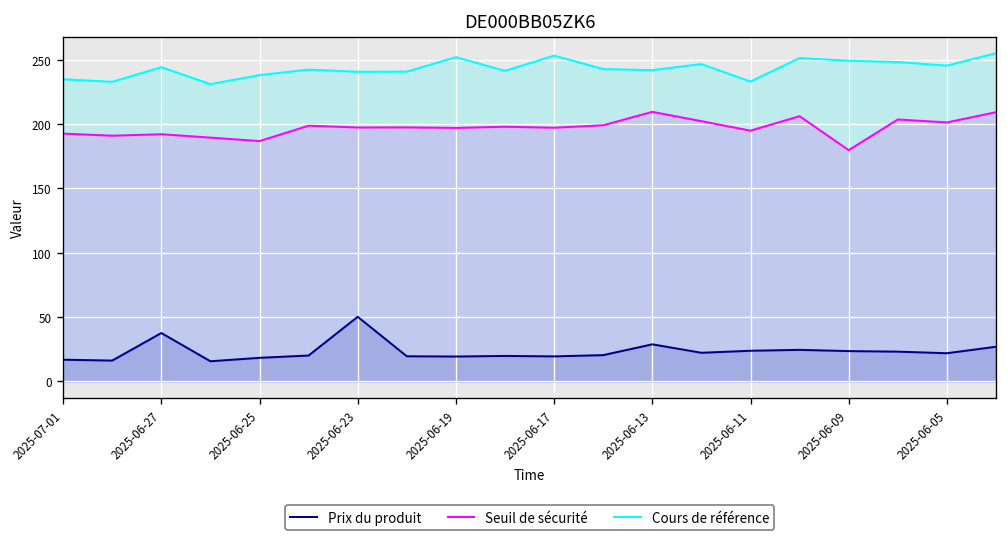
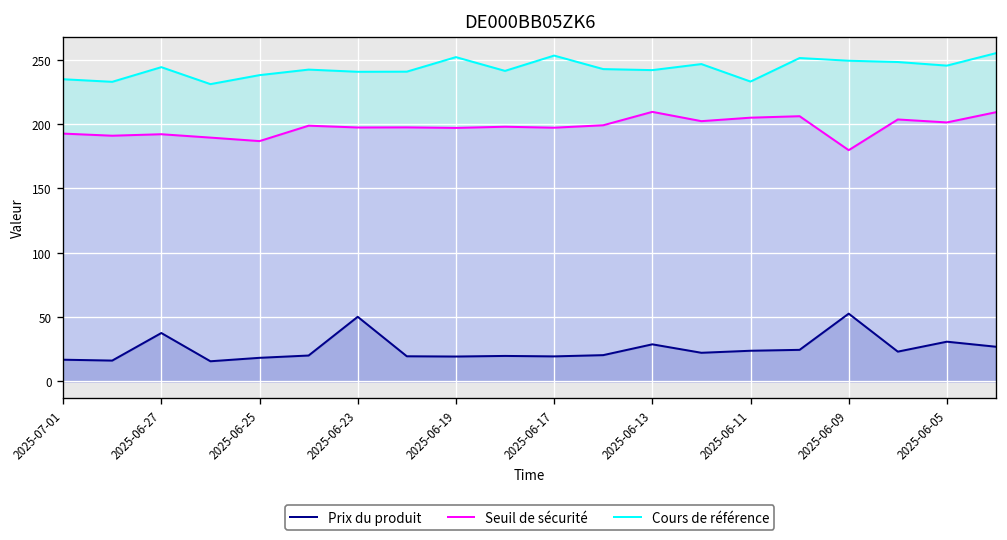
  {
    "Prix du produit": {
      "2025-07-01": 17,
      "2025-06-27": 37,
      "2025-06-25": 18,
      "2025-06-23": 50,
      "2025-06-19": 19,
      "2025-06-17": 19,
      "2025-06-13": 29,
      "2025-06-11": 24,
-     "2025-06-09": 23,
-     "2025-06-05": 22
+     "2025-06-09": 53,
+     "2025-06-05": 31
    },
    "Seuil de sécurité": {
      "2025-07-01": 193,
      "2025-06-27": 192,
      "2025-06-25": 187,
      "2025-06-23": 197,
      "2025-06-19": 197,
      "2025-06-17": 197,
      "2025-06-13": 210,
-     "2025-06-11": 195,
+     "2025-06-11": 205,
      "2025-06-09": 180,
      "2025-06-05": 201
    },
    "Cours de référence": {
      "2025-07-01": 235,
      "2025-06-27": 244,
      "2025-06-25": 238,
      "2025-06-23": 241,
      "2025-06-19": 252,
      "2025-06-17": 253,
      "2025-06-13": 242,
      "2025-06-11": 233,
      "2025-06-09": 249,
      "2025-06-05": 246
    }
  }
